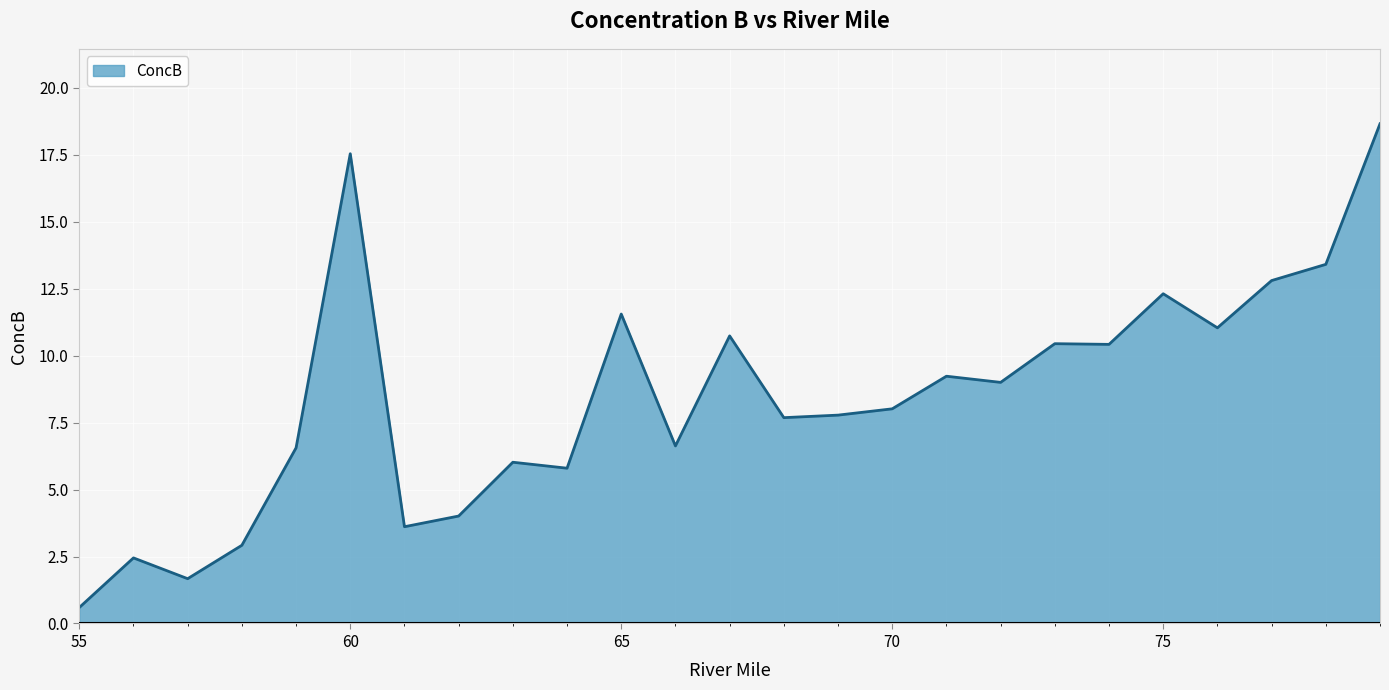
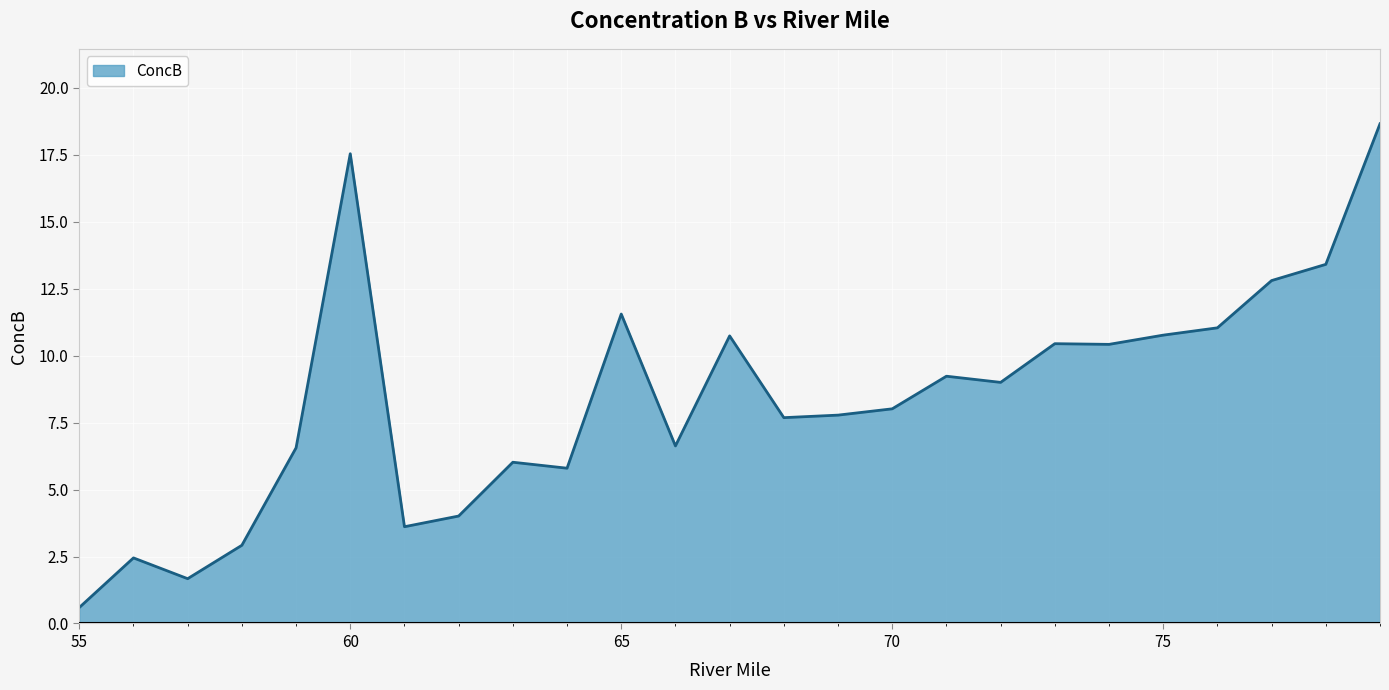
  {
    "55": 0.6,
    "60": 17.5,
    "65": 11.6,
    "70": 8.0,
-   "75": 12.3
+   "75": 10.8
  }
